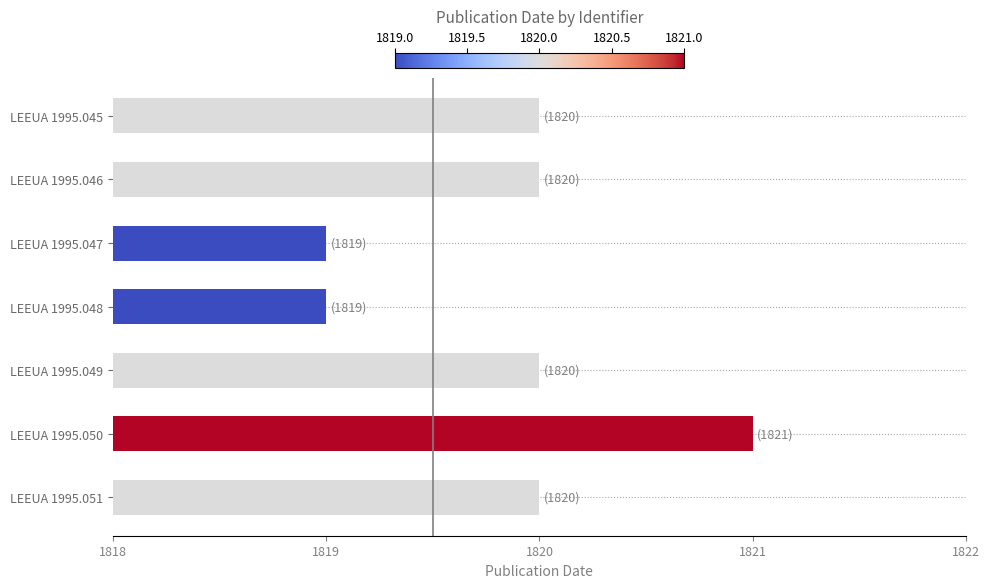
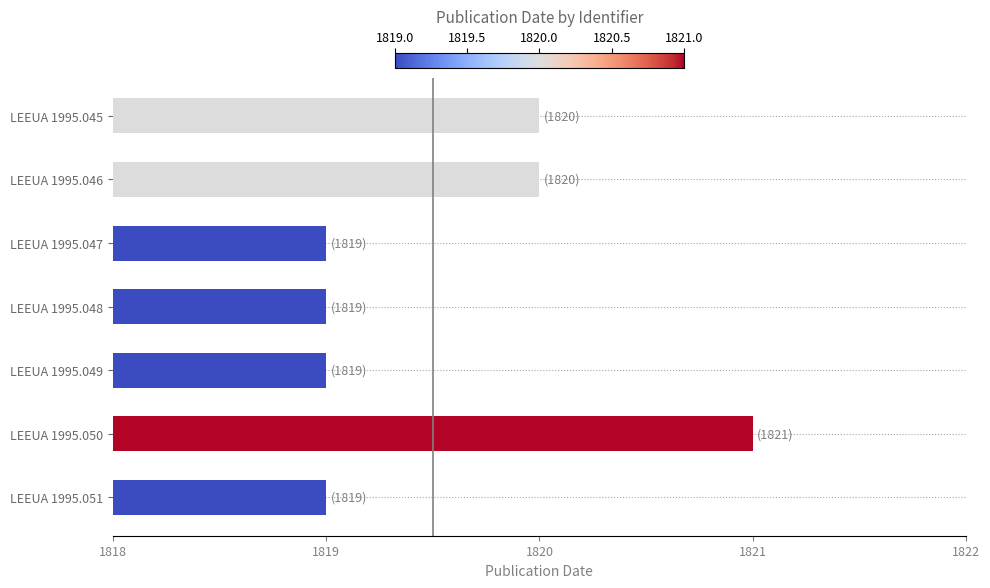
  {
    "LEEUA 1995.045": "(1820)",
    "LEEUA 1995.046": "(1820)",
    "LEEUA 1995.047": "(1819)",
    "LEEUA 1995.048": "(1819)",
-   "LEEUA 1995.049": "(1820)",
+   "LEEUA 1995.049": "(1819)",
    "LEEUA 1995.050": "(1821)",
-   "LEEUA 1995.051": "(1820)"
+   "LEEUA 1995.051": "(1819)"
  }
